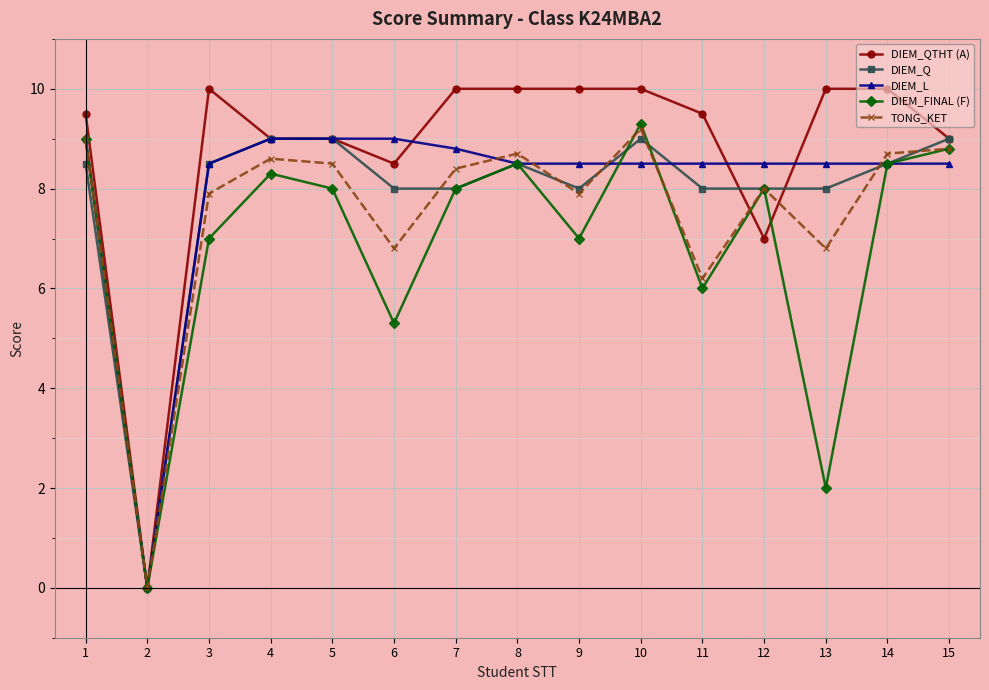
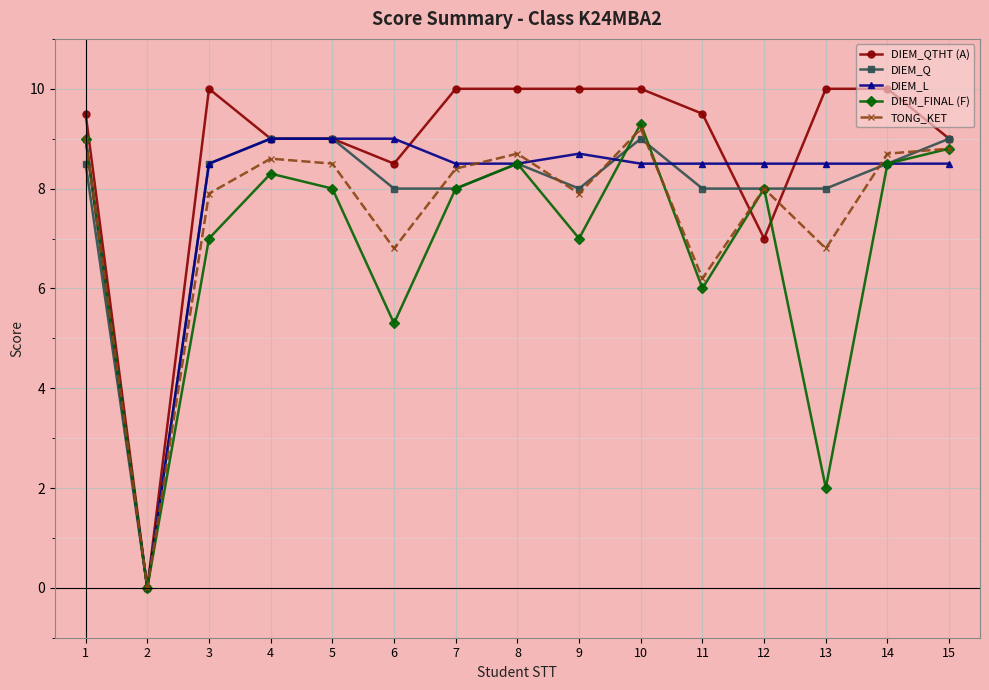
  {
    "DIEM_QTHT (A)": {
      "1": 9.5,
      "3": 10.0,
      "6": 8.5,
      "7": 10.0,
      "8": 10.0,
      "9": 10.0,
      "10": 10.0,
      "11": 9.5,
      "12": 7.0,
      "13": 10.0
    },
    "DIEM_Q": {
      "1": 8.5,
      "6": 8.0,
      "9": 8.0,
      "10": 9.0,
      "11": 8.0,
      "13": 8.0
    },
    "DIEM_L": {
      "6": 9.0,
-     "7": 8.8,
-     "9": 8.5,
+     "7": 8.5,
+     "9": 8.7,
      "10": 8.5,
      "11": 8.5,
      "12": 8.5,
      "13": 8.5,
      "15": 8.5
    },
    "DIEM_FINAL (F)": {
      "3": 7.0,
      "4": 8.3,
      "5": 8.0,
      "6": 5.3,
      "9": 7.0,
      "10": 9.3,
      "11": 6.0,
      "13": 2.0
    },
    "TONG_KET": {
      "3": 7.9,
      "4": 8.6,
      "5": 8.5,
      "6": 6.8,
      "7": 8.4,
      "8": 8.7,
      "9": 7.9,
      "10": 9.2,
      "11": 6.2,
      "13": 6.8,
      "14": 8.7
    }
  }
